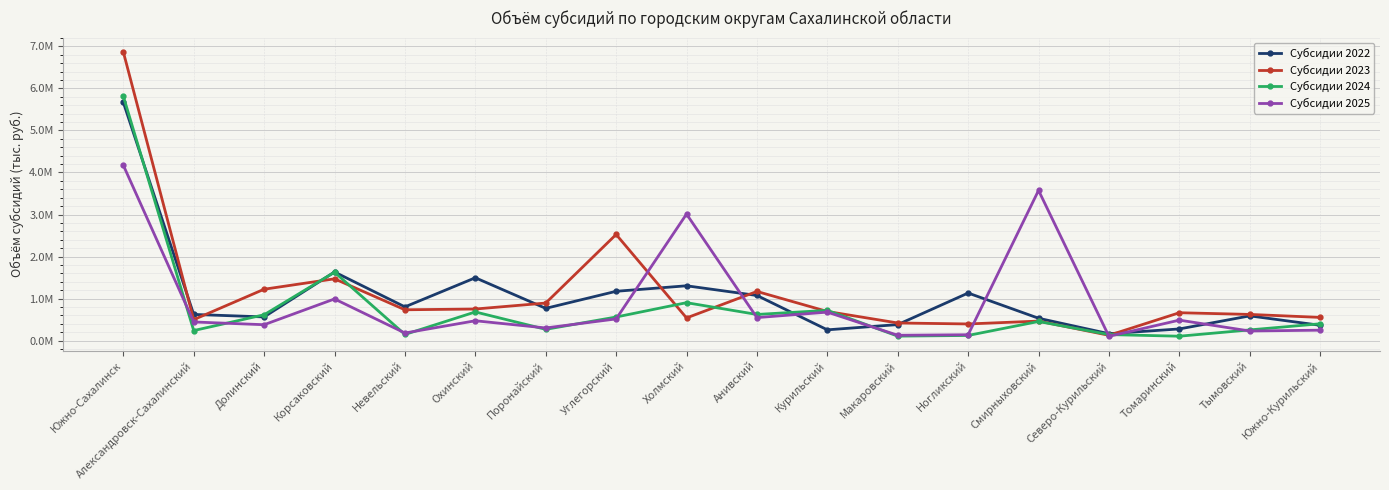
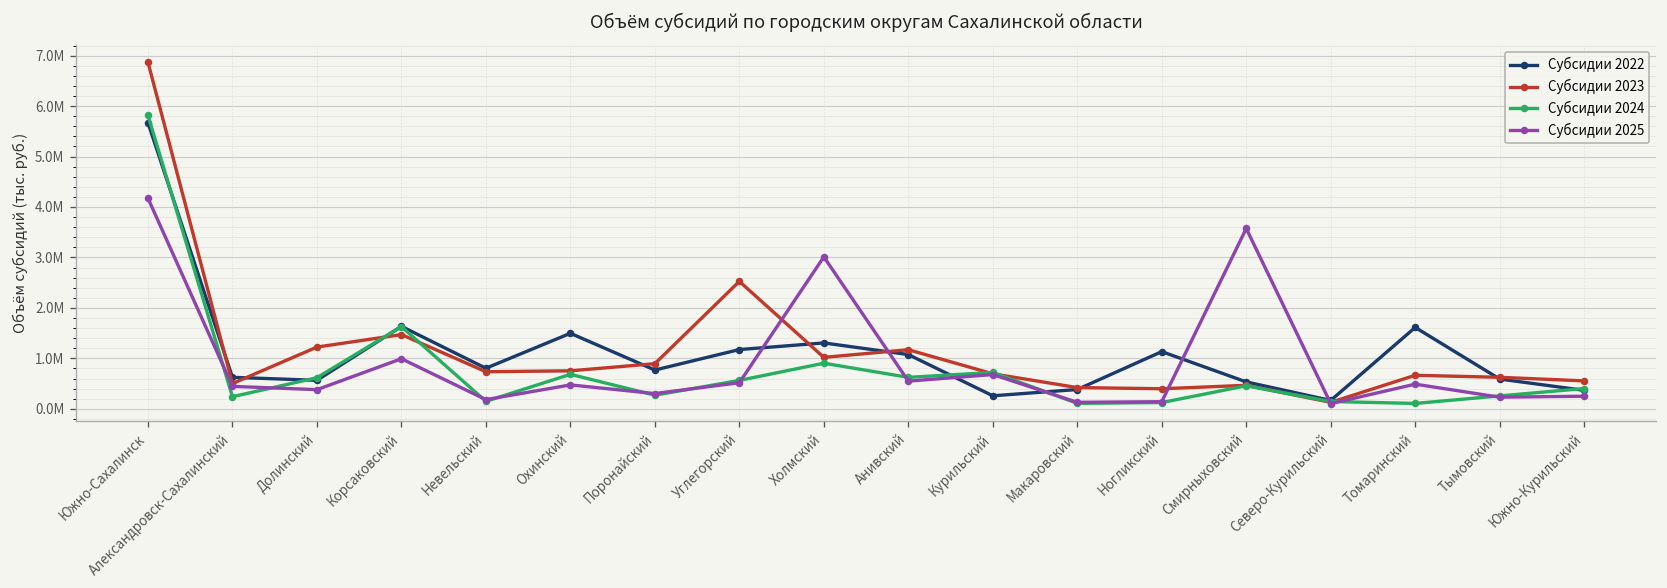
  {
    "Субсидии 2022": {
      "Южно-Сахалинск": 5700000,
      "Александровск-Сахалинский": 600000,
      "Невельский": 800000,
      "Охинский": 1500000,
      "Поронайский": 800000,
      "Углегорский": 1200000,
      "Холмский": 1300000,
      "Анивский": 1100000,
      "Курильский": 300000,
      "Ногликский": 1100000,
      "Смирныховский": 500000,
-     "Томаринский": 300000
+     "Томаринский": 1600000
    },
    "Субсидии 2023": {
      "Южно-Сахалинск": 6900000,
      "Долинский": 1200000,
      "Корсаковский": 1500000,
      "Невельский": 700000,
      "Охинский": 800000,
      "Поронайский": 900000,
      "Углегорский": 2500000,
-     "Холмский": 500000,
+     "Холмский": 1000000,
      "Анивский": 1200000,
      "Ногликский": 400000,
      "Томаринский": 700000,
      "Южно-Курильский": 600000
    },
    "Субсидии 2024": {
      "Южно-Сахалинск": 5800000,
      "Александровск-Сахалинский": 200000,
      "Охинский": 700000,
      "Холмский": 900000,
      "Анивский": 600000,
      "Томаринский": 100000
    },
    "Субсидии 2025": {
      "Южно-Сахалинск": 4200000,
      "Долинский": 400000,
      "Корсаковский": 1000000,
      "Охинский": 500000,
      "Холмский": 3000000,
      "Анивский": 500000,
      "Смирныховский": 3600000,
      "Томаринский": 500000,
      "Южно-Курильский": 200000
    }
  }
